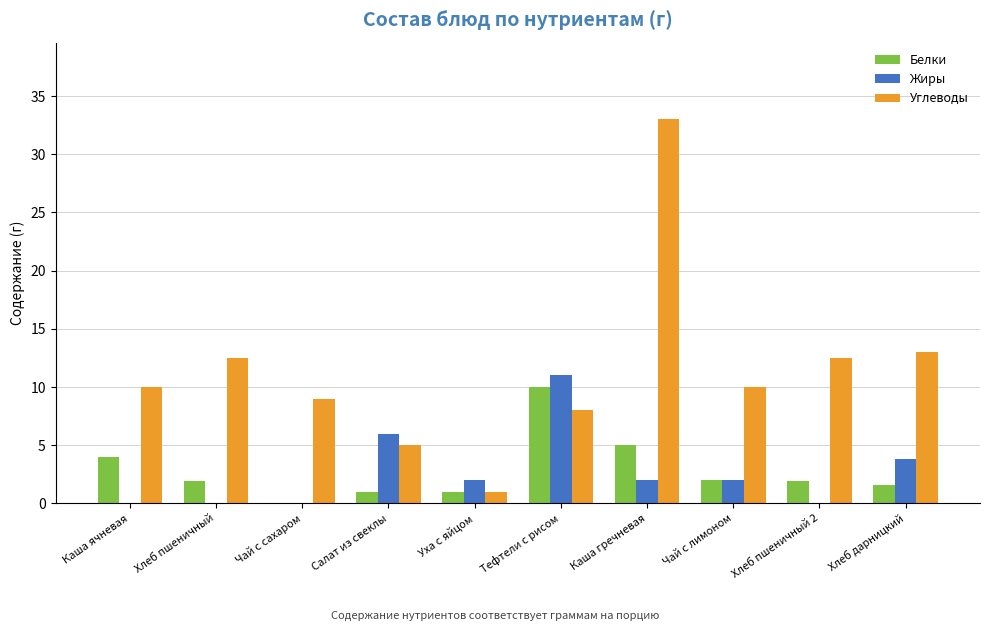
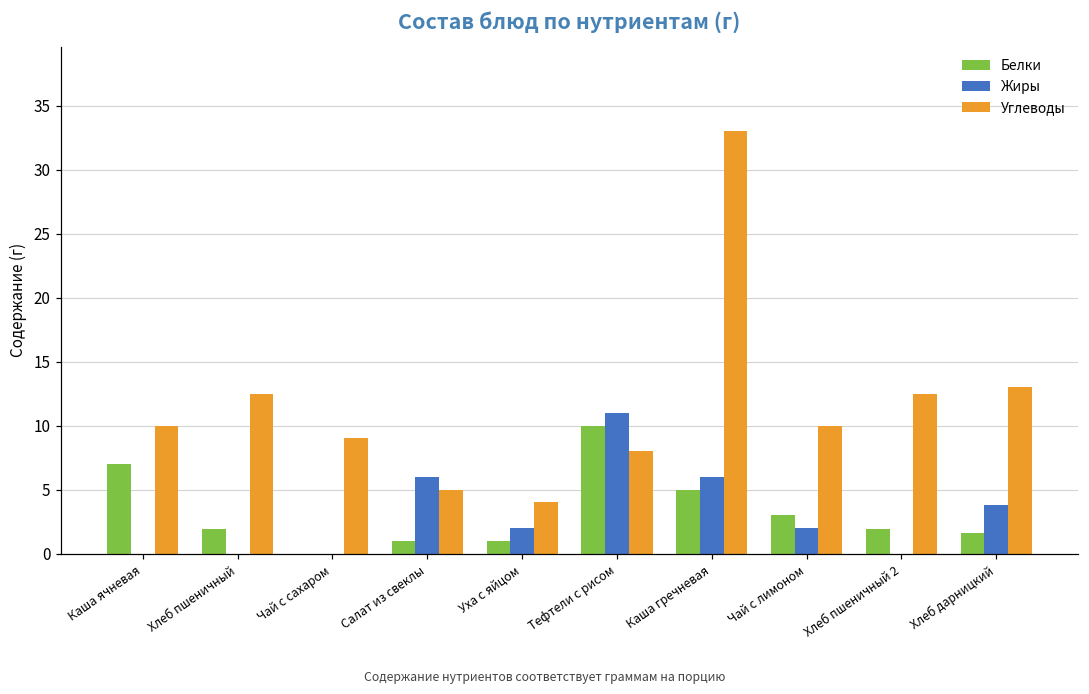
  {
    "Белки": {
-     "Каша ячневая": 4,
+     "Каша ячневая": 7,
      "Хлеб пшеничный": 2,
      "Чай с сахаром": 0,
      "Салат из свеклы": 1,
      "Уха с яйцом": 1,
      "Тефтели с рисом": 10,
      "Каша гречневая": 5,
-     "Чай с лимоном": 2,
+     "Чай с лимоном": 3,
      "Хлеб пшеничный 2": 2,
      "Хлеб дарницкий": 1.6
    },
    "Жиры": {
      "Каша ячневая": 0,
      "Хлеб пшеничный": 0,
      "Чай с сахаром": 0,
      "Салат из свеклы": 6,
      "Уха с яйцом": 2,
      "Тефтели с рисом": 11,
-     "Каша гречневая": 2,
+     "Каша гречневая": 6,
      "Чай с лимоном": 2,
      "Хлеб пшеничный 2": 0,
      "Хлеб дарницкий": 4
    },
    "Углеводы": {
      "Каша ячневая": 10,
      "Хлеб пшеничный": 12.5,
      "Чай с сахаром": 9,
      "Салат из свеклы": 5,
-     "Уха с яйцом": 1,
+     "Уха с яйцом": 4,
      "Тефтели с рисом": 8,
      "Каша гречневая": 33,
      "Чай с лимоном": 10,
      "Хлеб пшеничный 2": 12.5,
      "Хлеб дарницкий": 13
    }
  }
